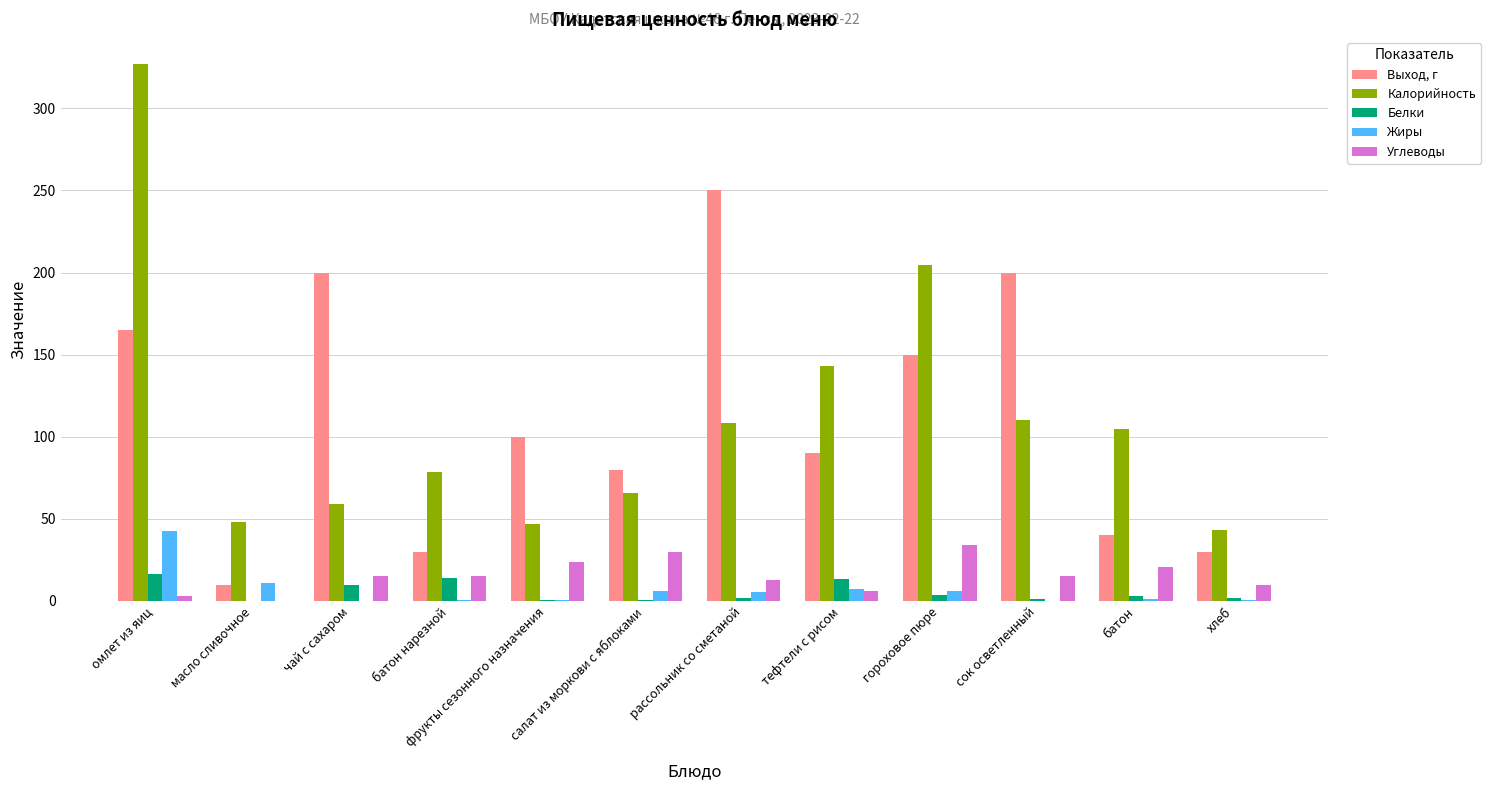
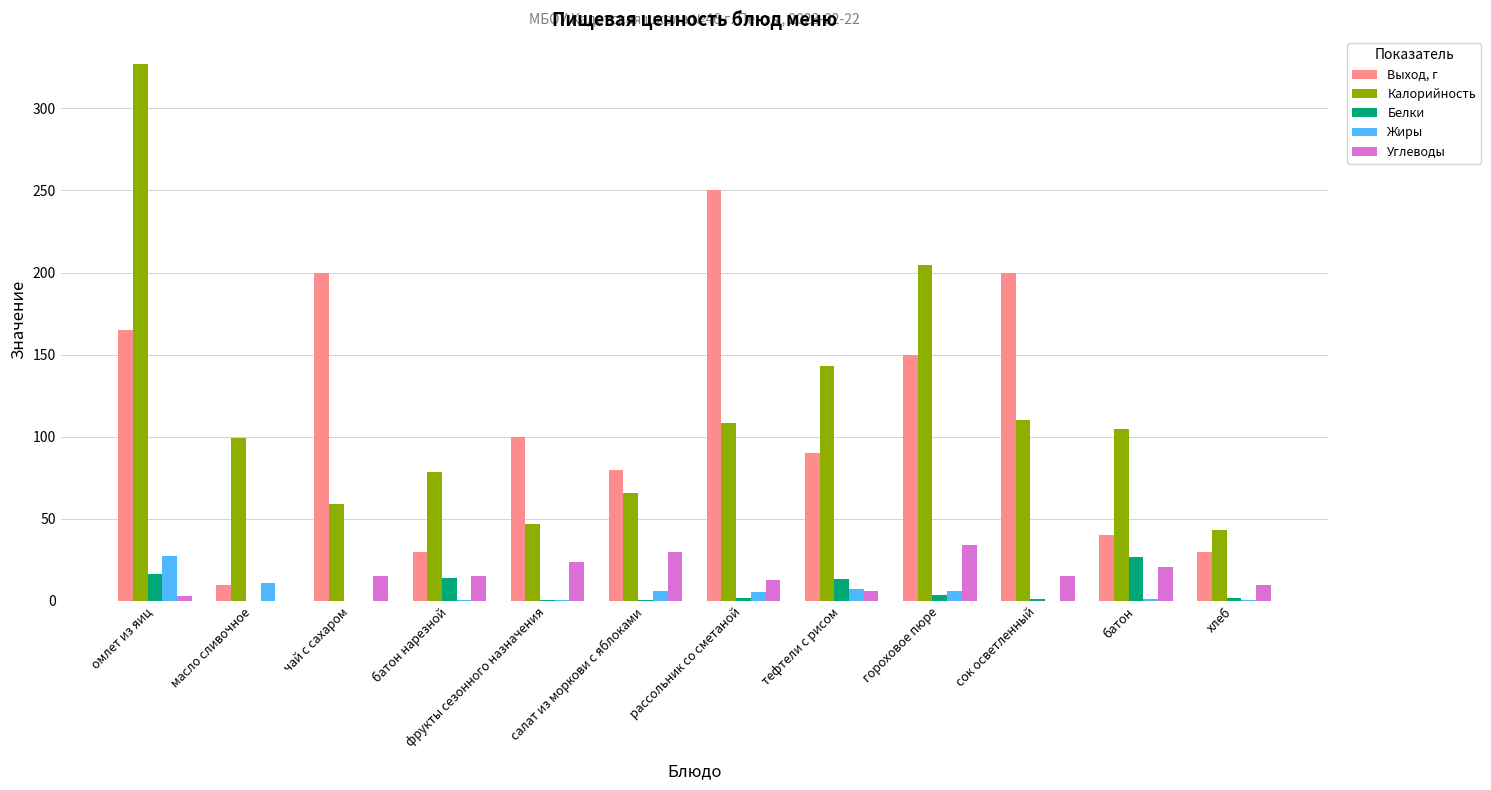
  {
    "Выход, г": {
      "омлет из яиц": 165,
      "масло сливочное": 10,
      "чай с сахаром": 200,
      "батон нарезной": 30,
      "фрукты сезонного назначения": 100,
      "салат из моркови с яблоками": 80,
      "рассольник со сметаной": 250,
      "тефтели с рисом": 90,
      "гороховое пюре": 150,
      "сок осветленный": 200,
      "батон": 40,
      "хлеб": 30
    },
    "Калорийность": {
      "омлет из яиц": 327,
-     "масло сливочное": 48,
+     "масло сливочное": 99,
      "чай с сахаром": 59,
      "батон нарезной": 79,
      "фрукты сезонного назначения": 47,
      "салат из моркови с яблоками": 66,
      "рассольник со сметаной": 108,
      "тефтели с рисом": 143,
      "гороховое пюре": 205,
      "сок осветленный": 110,
      "батон": 105,
      "хлеб": 43
    },
    "Белки": {
      "омлет из яиц": 17,
-     "чай с сахаром": 10,
+     "чай с сахаром": 0,
      "батон нарезной": 14,
      "рассольник со сметаной": 2,
      "тефтели с рисом": 13,
      "гороховое пюре": 4,
-     "батон": 3,
+     "батон": 27,
      "хлеб": 2
    },
    "Жиры": {
-     "омлет из яиц": 42,
+     "омлет из яиц": 28,
      "масло сливочное": 11,
      "салат из моркови с яблоками": 6,
      "рассольник со сметаной": 5,
      "тефтели с рисом": 7,
      "гороховое пюре": 6,
      "сок осветленный": 0
    },
    "Углеводы": {
      "омлет из яиц": 3,
      "чай с сахаром": 15,
      "батон нарезной": 15,
      "фрукты сезонного назначения": 24,
      "салат из моркови с яблоками": 30,
      "рассольник со сметаной": 13,
      "тефтели с рисом": 6,
      "гороховое пюре": 34,
      "сок осветленный": 15,
      "батон": 21,
      "хлеб": 10
    }
  }
